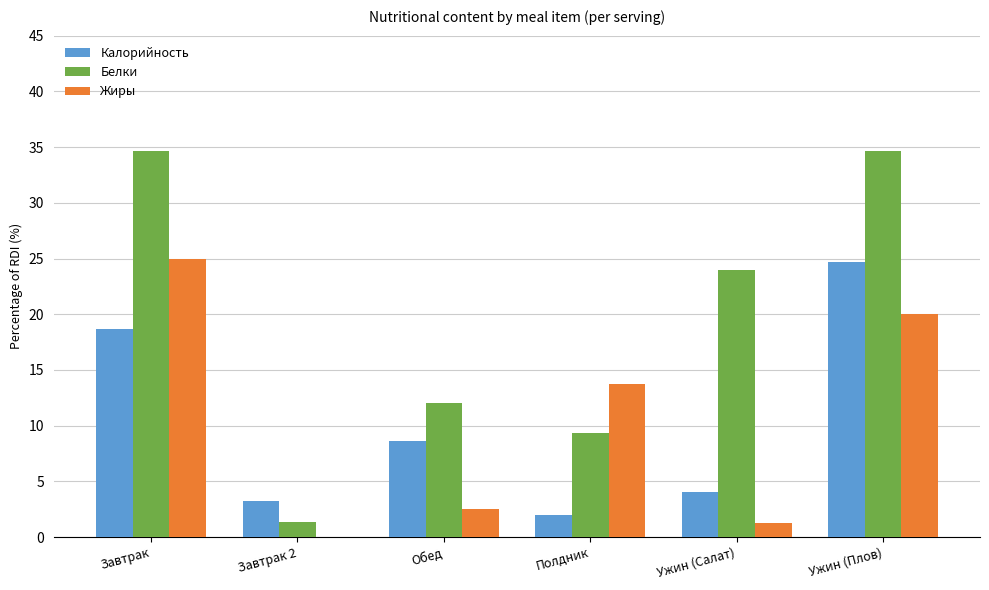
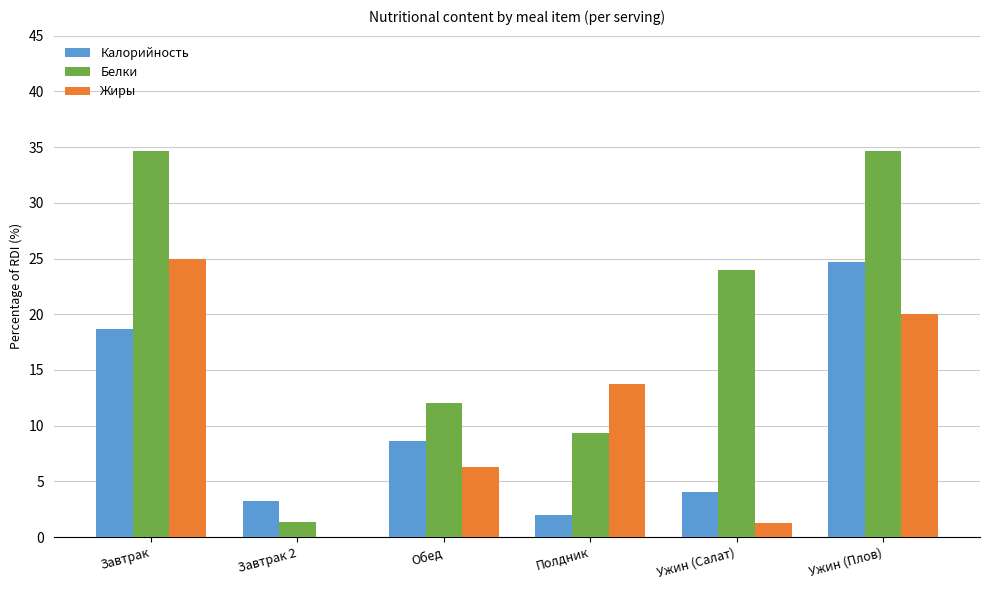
  {
    "Калорийность": {
      "Завтрак": 18.7,
      "Завтрак 2": 3.2,
      "Обед": 8.6,
      "Полдник": 2.0,
      "Ужин (Салат)": 4.1,
      "Ужин (Плов)": 24.7
    },
    "Белки": {
      "Завтрак": 34.7,
      "Завтрак 2": 1.3,
      "Обед": 12.0,
      "Полдник": 9.3,
      "Ужин (Салат)": 24.0,
      "Ужин (Плов)": 34.7
    },
    "Жиры": {
      "Завтрак": 25.0,
      "Завтрак 2": 0.0,
-     "Обед": 2.5,
+     "Обед": 6.3,
      "Полдник": 13.8,
      "Ужин (Салат)": 1.3,
      "Ужин (Плов)": 20.0
    }
  }
